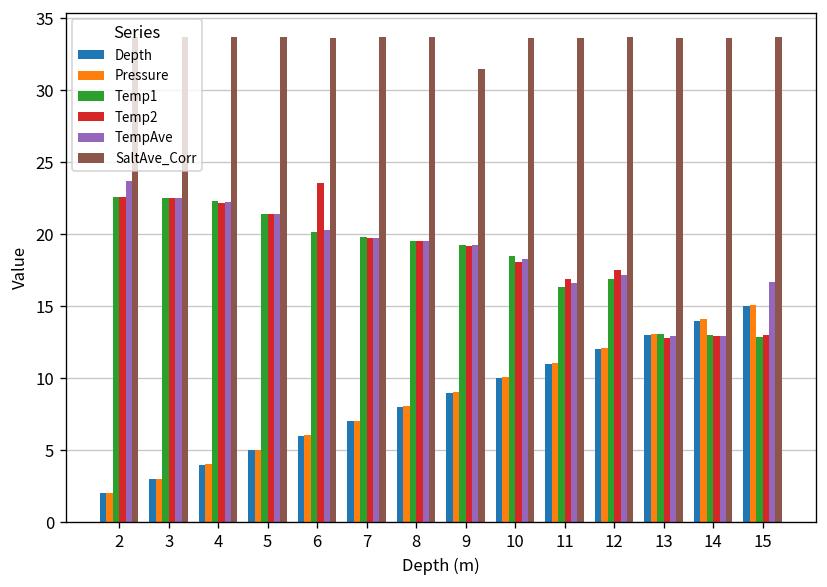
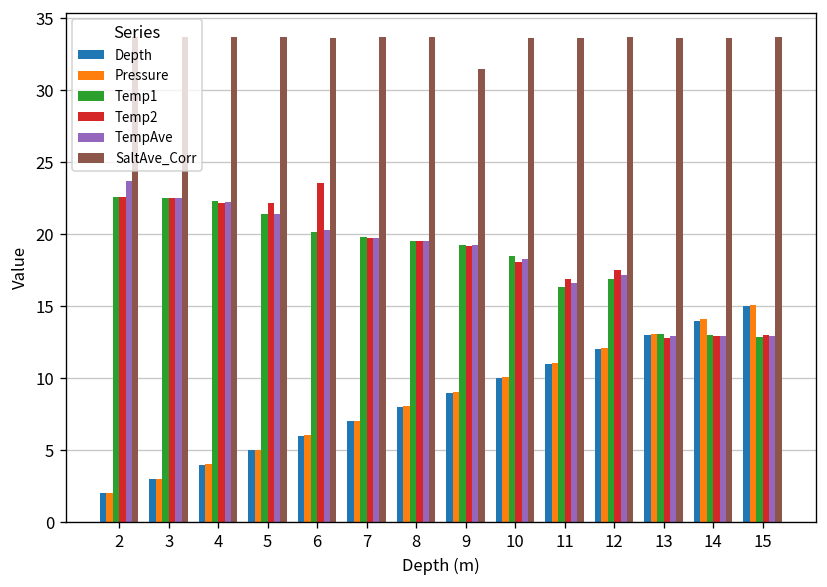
  {
    "Depth": {
      "2": 2.0,
      "3": 3.0,
      "4": 4.0,
      "5": 5.0,
      "6": 6.0,
      "7": 7.0,
      "8": 8.0,
      "9": 9.0,
      "10": 10.0,
      "11": 11.0,
      "12": 12.0,
      "13": 13.0,
      "14": 14.0,
      "15": 15.0
    },
    "Pressure": {
      "2": 2.0,
      "3": 3.0,
      "4": 4.0,
      "5": 5.0,
      "6": 6.0,
      "7": 7.1,
      "8": 8.1,
      "9": 9.1,
      "10": 10.1,
      "11": 11.1,
      "12": 12.1,
      "13": 13.1,
      "14": 14.1,
      "15": 15.1
    },
    "Temp1": {
      "2": 22.6,
      "3": 22.5,
      "4": 22.3,
      "5": 21.4,
      "6": 20.2,
      "7": 19.8,
      "8": 19.5,
      "9": 19.3,
      "10": 18.5,
      "11": 16.3,
      "12": 16.9,
      "13": 13.1,
      "14": 13.0,
      "15": 12.8
    },
    "Temp2": {
      "2": 22.6,
      "3": 22.5,
      "4": 22.2,
-     "5": 21.4,
+     "5": 22.2,
      "6": 23.5,
      "7": 19.7,
      "8": 19.5,
      "9": 19.2,
      "10": 18.1,
      "11": 16.9,
      "12": 17.5,
      "13": 12.8,
      "14": 12.9,
      "15": 13.0
    },
    "TempAve": {
      "2": 23.7,
      "3": 22.5,
      "4": 22.2,
      "5": 21.4,
      "6": 20.3,
      "7": 19.7,
      "8": 19.5,
      "9": 19.2,
      "10": 18.3,
      "11": 16.6,
      "12": 17.2,
      "13": 12.9,
      "14": 12.9,
-     "15": 16.7
+     "15": 12.9
    },
    "SaltAve_Corr": {
      "4": 33.7,
      "5": 33.7,
      "6": 33.6,
      "7": 33.7,
      "8": 33.7,
      "9": 31.5,
      "10": 33.6,
      "11": 33.7,
      "12": 33.7,
      "13": 33.6,
      "14": 33.6,
      "15": 33.7
    }
  }
